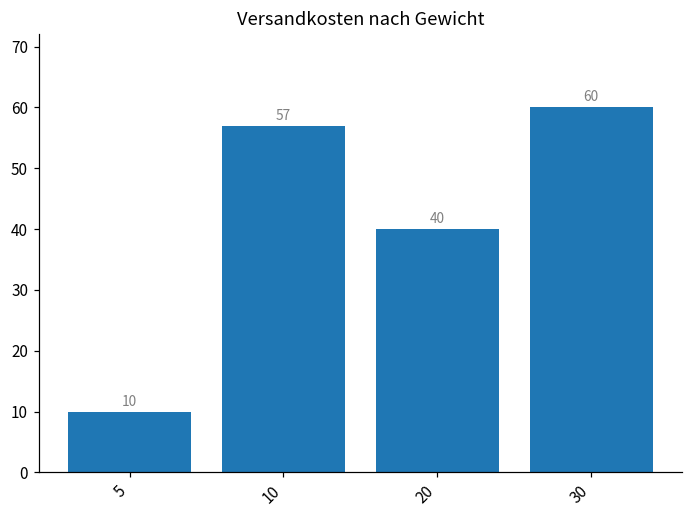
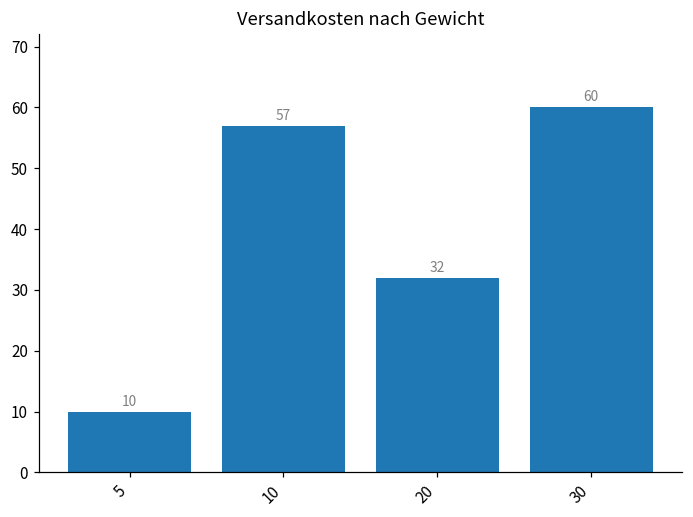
  {
    "5": 10,
    "10": 57,
-   "20": 40,
+   "20": 32,
    "30": 60
  }
